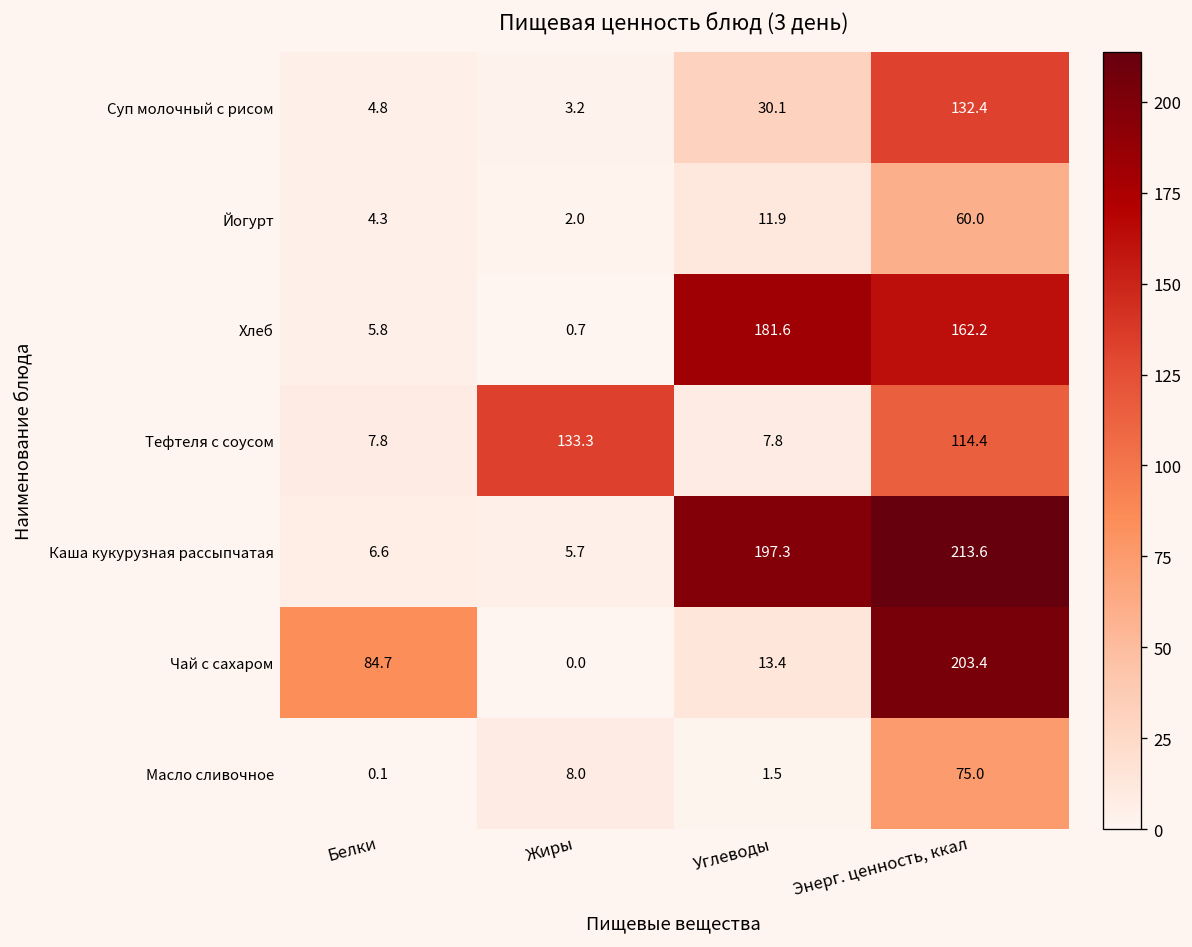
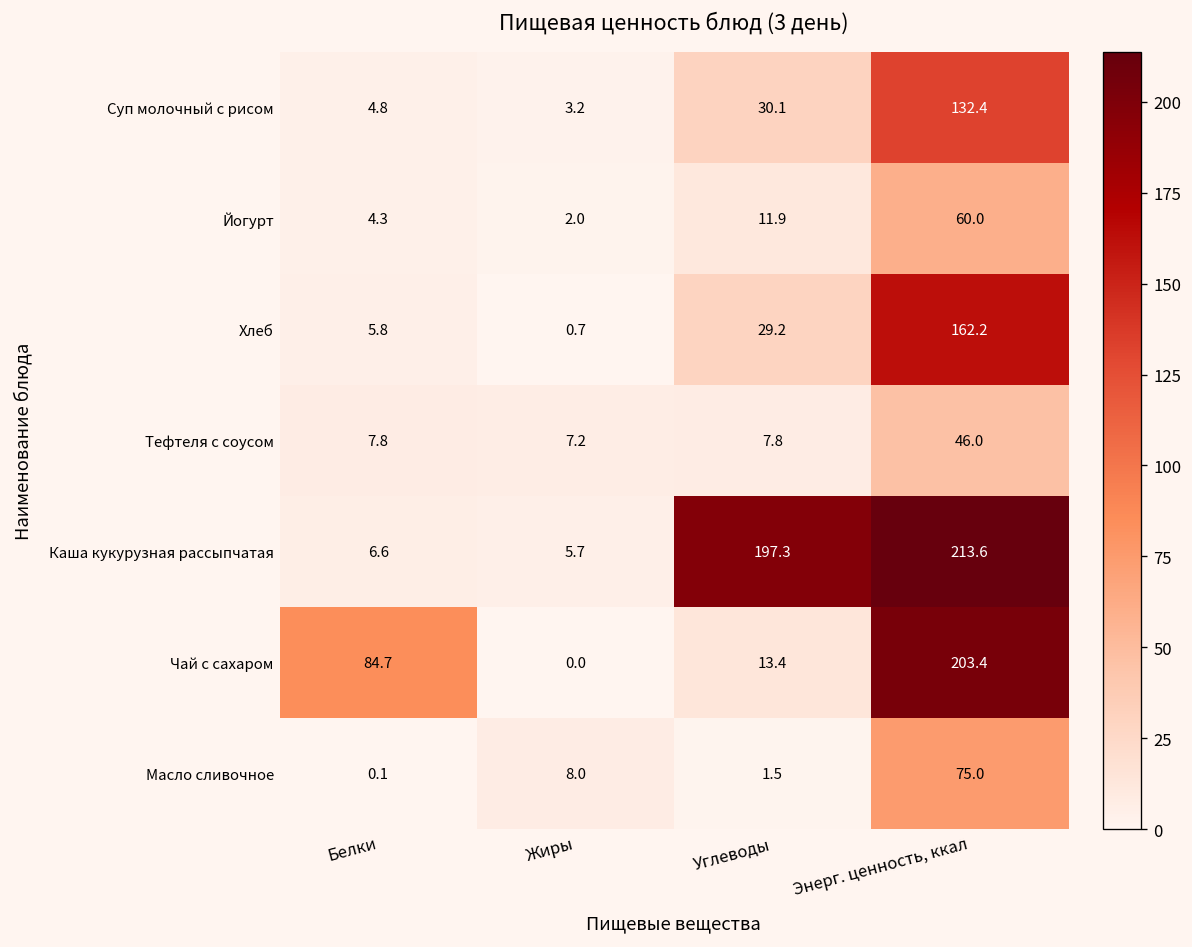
  {
    "Суп молочный с рисом": {
      "Белки": 4.8,
      "Жиры": 3.2,
      "Углеводы": 30.1,
      "Энерг. ценность, ккал": 132.4
    },
    "Йогурт": {
      "Белки": 4.3,
      "Жиры": 2.0,
      "Углеводы": 11.9,
      "Энерг. ценность, ккал": 60.0
    },
    "Хлеб": {
      "Белки": 5.8,
      "Жиры": 0.7,
-     "Углеводы": 181.6,
+     "Углеводы": 29.2,
      "Энерг. ценность, ккал": 162.2
    },
    "Тефтеля с соусом": {
      "Белки": 7.8,
-     "Жиры": 133.3,
+     "Жиры": 7.2,
      "Углеводы": 7.8,
-     "Энерг. ценность, ккал": 114.4
+     "Энерг. ценность, ккал": 46.0
    },
    "Каша кукурузная рассыпчатая": {
      "Белки": 6.6,
      "Жиры": 5.7,
      "Углеводы": 197.3,
      "Энерг. ценность, ккал": 213.6
    },
    "Чай с сахаром": {
      "Белки": 84.7,
      "Жиры": 0.0,
      "Углеводы": 13.4,
      "Энерг. ценность, ккал": 203.4
    },
    "Масло сливочное": {
      "Белки": 0.1,
      "Жиры": 8.0,
      "Углеводы": 1.5,
      "Энерг. ценность, ккал": 75.0
    }
  }
